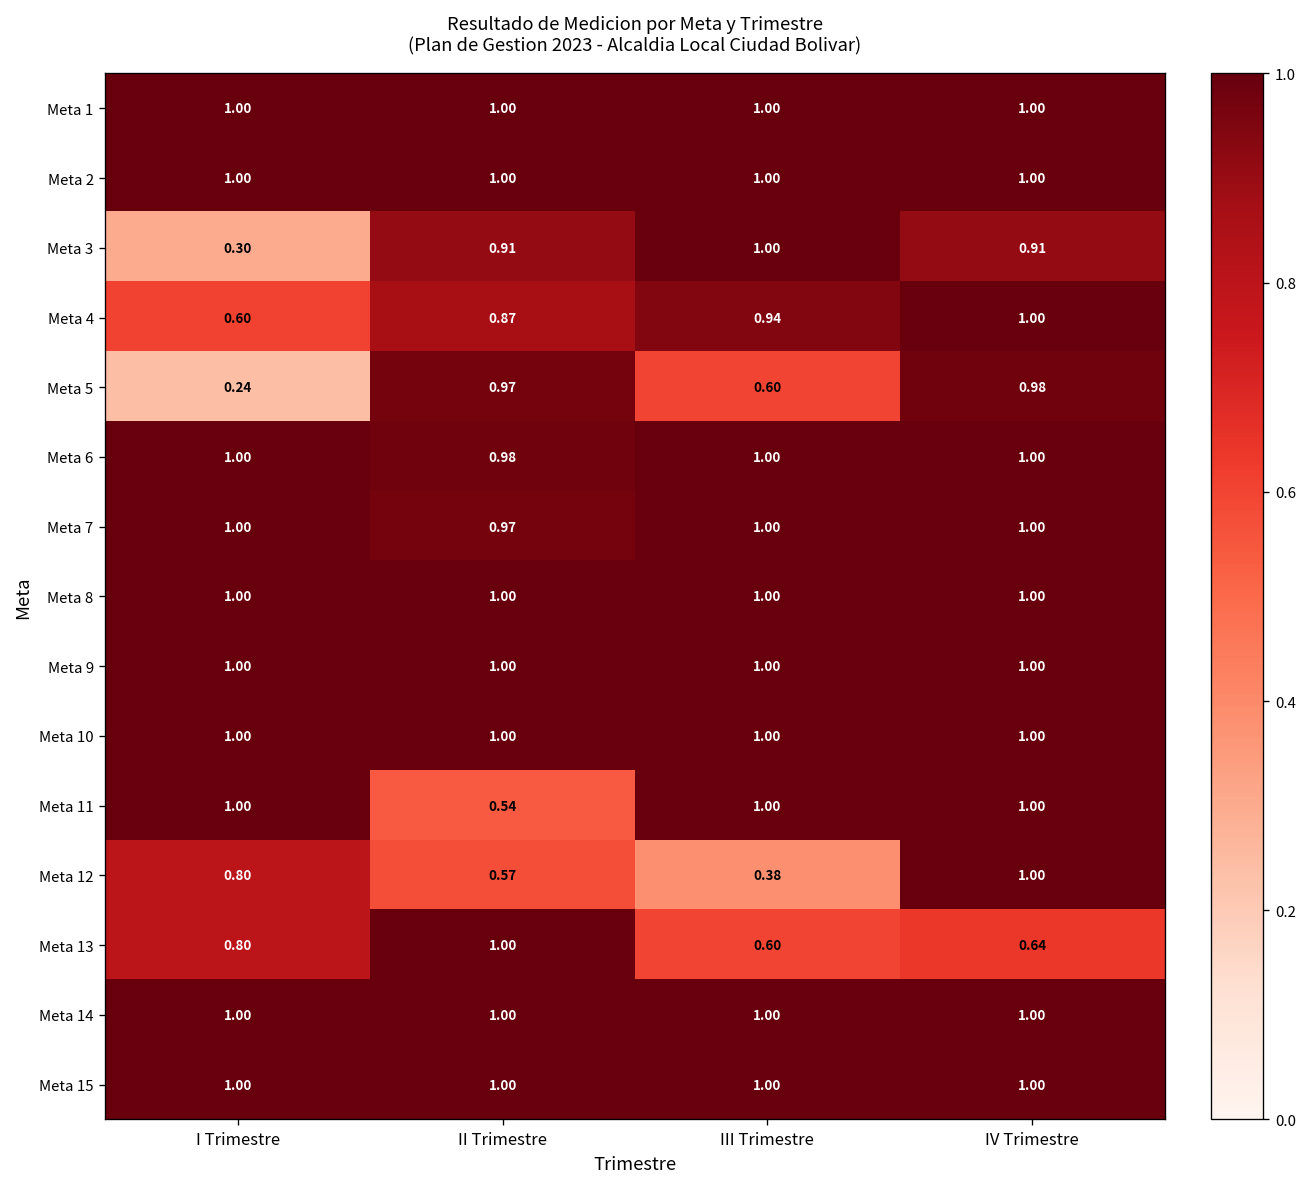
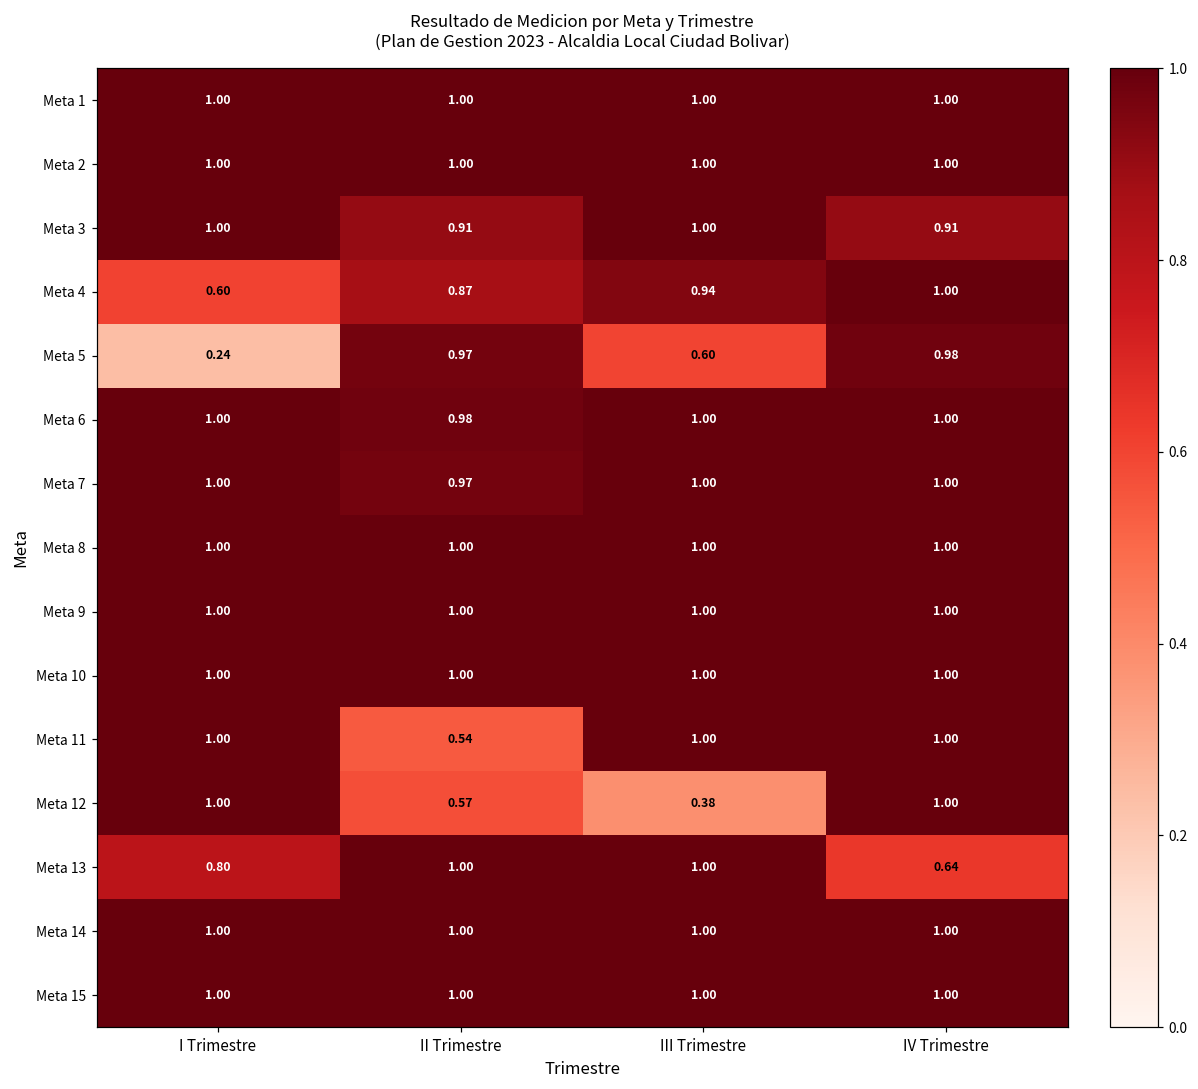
  {
    "Meta 1": {
      "I Trimestre": 1.00,
      "II Trimestre": 1.00,
      "III Trimestre": 1.00,
      "IV Trimestre": 1.00
    },
    "Meta 2": {
      "I Trimestre": 1.00,
      "II Trimestre": 1.00,
      "III Trimestre": 1.00,
      "IV Trimestre": 1.00
    },
    "Meta 3": {
-     "I Trimestre": 0.30,
+     "I Trimestre": 1.00,
      "II Trimestre": 0.91,
      "III Trimestre": 1.00,
      "IV Trimestre": 0.91
    },
    "Meta 4": {
      "I Trimestre": 0.60,
      "II Trimestre": 0.87,
      "III Trimestre": 0.94,
      "IV Trimestre": 1.00
    },
    "Meta 5": {
      "I Trimestre": 0.24,
      "II Trimestre": 0.97,
      "III Trimestre": 0.60,
      "IV Trimestre": 0.98
    },
    "Meta 6": {
      "I Trimestre": 1.00,
      "II Trimestre": 0.98,
      "III Trimestre": 1.00,
      "IV Trimestre": 1.00
    },
    "Meta 7": {
      "I Trimestre": 1.00,
      "II Trimestre": 0.97,
      "III Trimestre": 1.00,
      "IV Trimestre": 1.00
    },
    "Meta 8": {
      "I Trimestre": 1.00,
      "II Trimestre": 1.00,
      "III Trimestre": 1.00,
      "IV Trimestre": 1.00
    },
    "Meta 9": {
      "I Trimestre": 1.00,
      "II Trimestre": 1.00,
      "III Trimestre": 1.00,
      "IV Trimestre": 1.00
    },
    "Meta 10": {
      "I Trimestre": 1.00,
      "II Trimestre": 1.00,
      "III Trimestre": 1.00,
      "IV Trimestre": 1.00
    },
    "Meta 11": {
      "I Trimestre": 1.00,
      "II Trimestre": 0.54,
      "III Trimestre": 1.00,
      "IV Trimestre": 1.00
    },
    "Meta 12": {
-     "I Trimestre": 0.80,
+     "I Trimestre": 1.00,
      "II Trimestre": 0.57,
      "III Trimestre": 0.38,
      "IV Trimestre": 1.00
    },
    "Meta 13": {
      "I Trimestre": 0.80,
      "II Trimestre": 1.00,
-     "III Trimestre": 0.60,
+     "III Trimestre": 1.00,
      "IV Trimestre": 0.64
    },
    "Meta 14": {
      "I Trimestre": 1.00,
      "II Trimestre": 1.00,
      "III Trimestre": 1.00,
      "IV Trimestre": 1.00
    },
    "Meta 15": {
      "I Trimestre": 1.00,
      "II Trimestre": 1.00,
      "III Trimestre": 1.00,
      "IV Trimestre": 1.00
    }
  }
